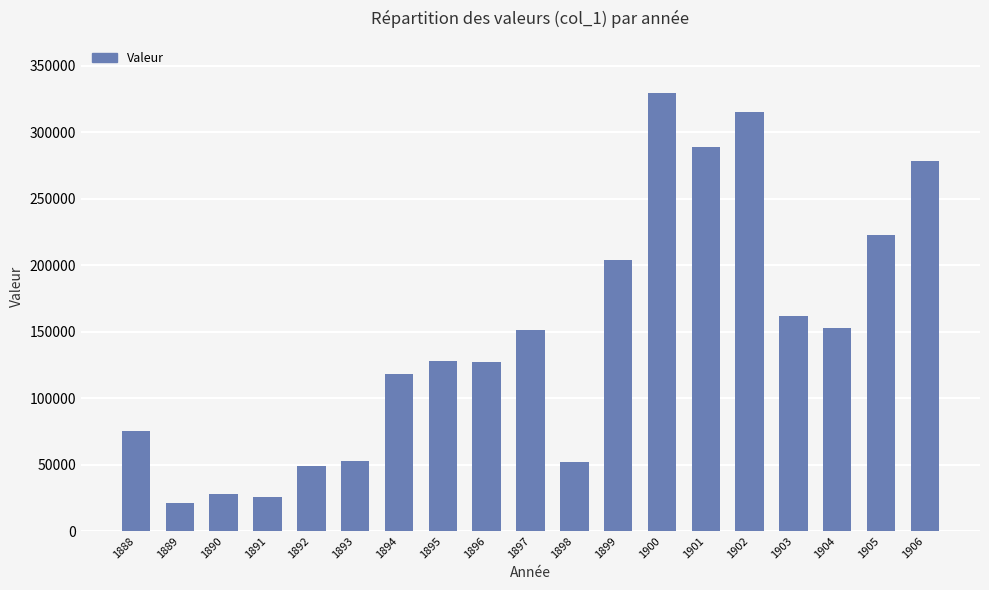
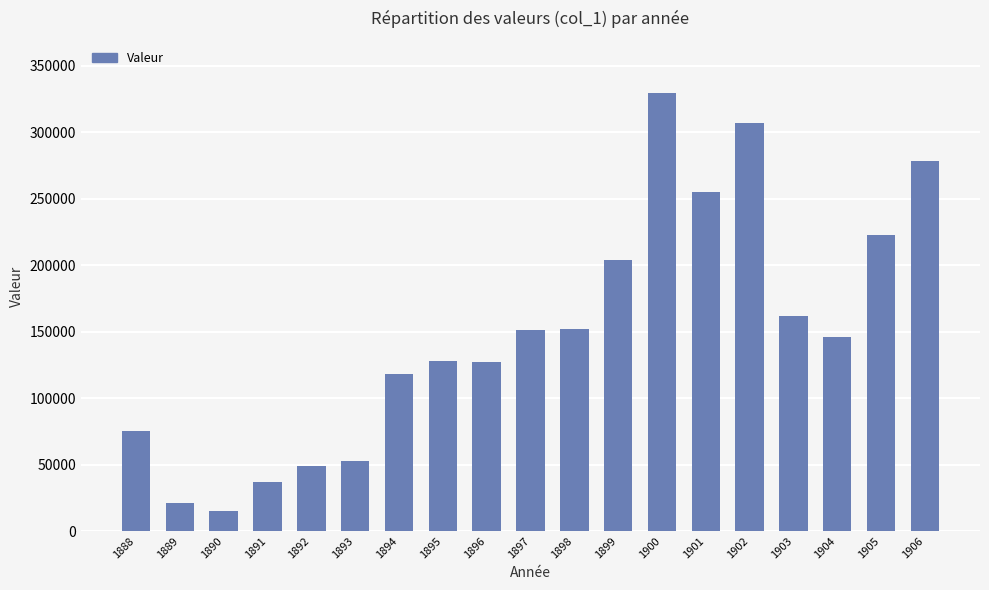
  {
    "1888": 75000,
    "1889": 21000,
-   "1890": 28000,
-   "1891": 25000,
+   "1890": 15000,
+   "1891": 37000,
    "1892": 49000,
    "1893": 53000,
    "1894": 118000,
    "1895": 128000,
    "1896": 127000,
    "1897": 151000,
-   "1898": 52000,
+   "1898": 152000,
    "1899": 204000,
    "1900": 329000,
-   "1901": 289000,
-   "1902": 315000,
+   "1901": 255000,
+   "1902": 307000,
    "1903": 162000,
-   "1904": 153000,
+   "1904": 146000,
    "1905": 223000,
    "1906": 278000
  }
